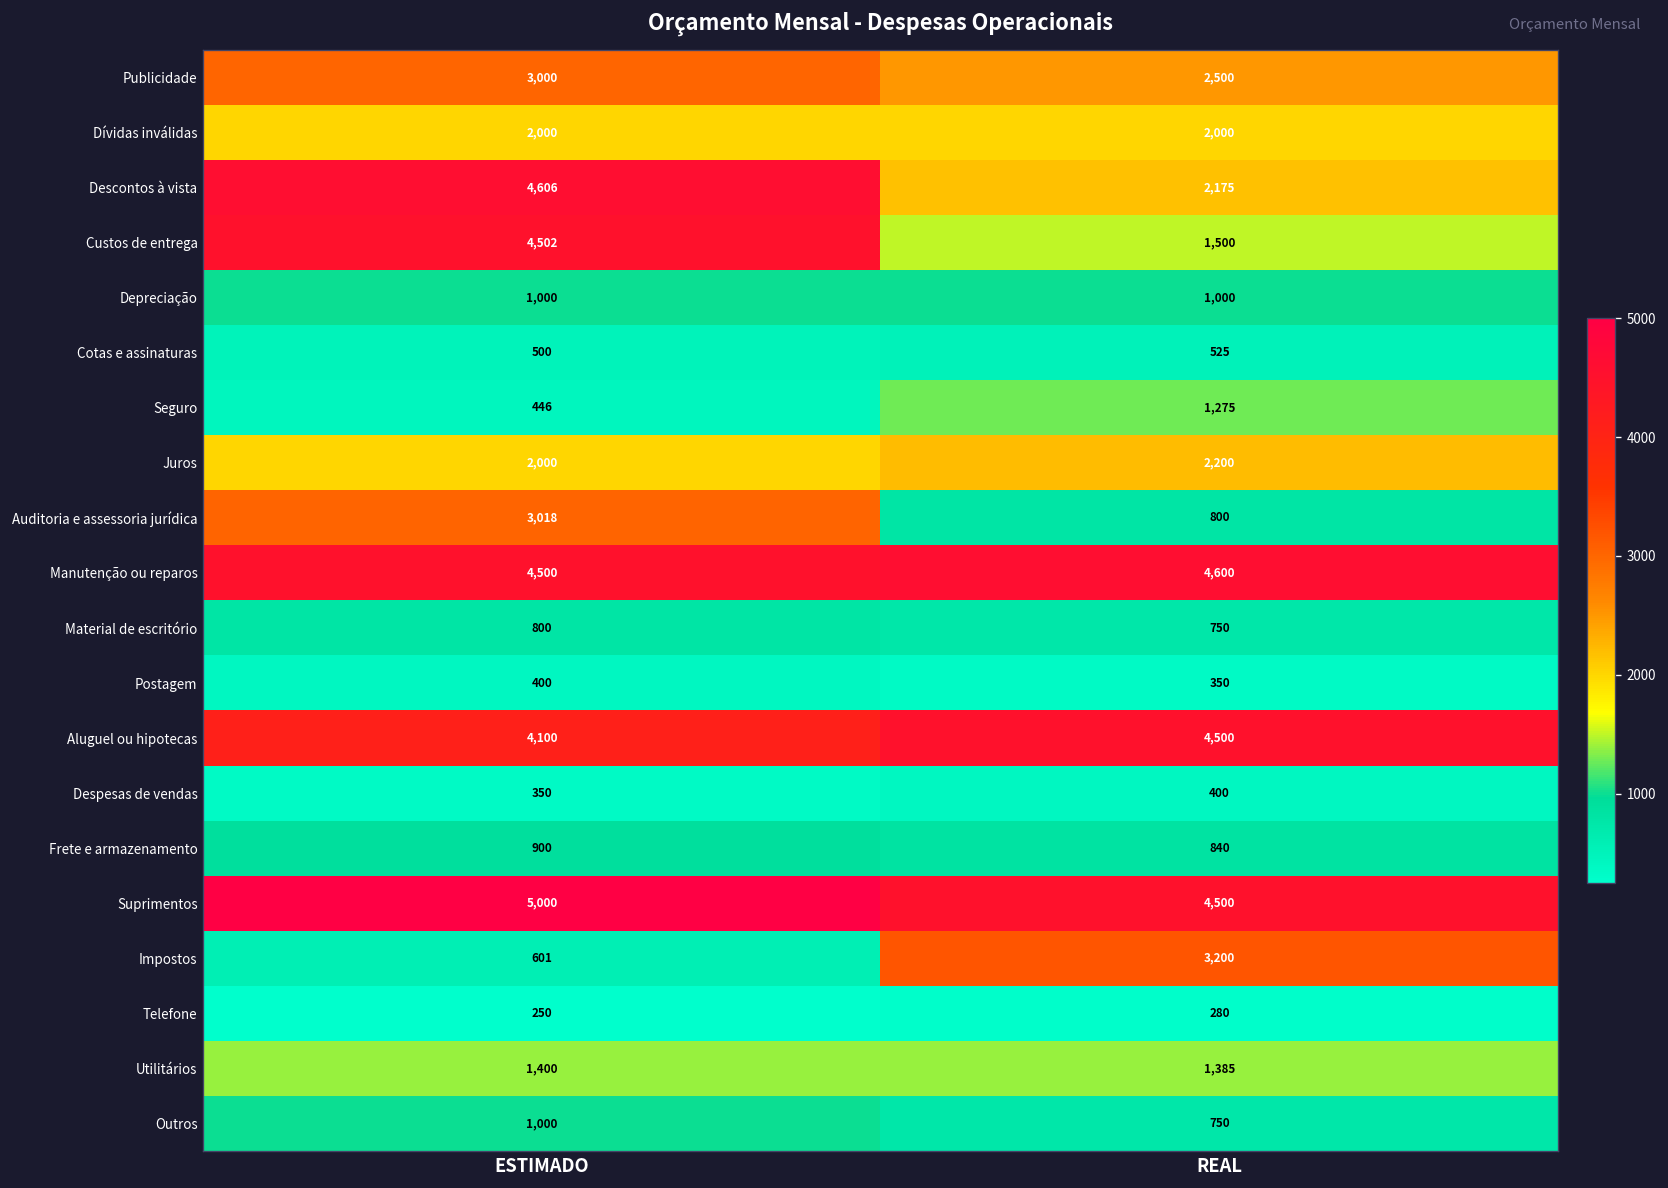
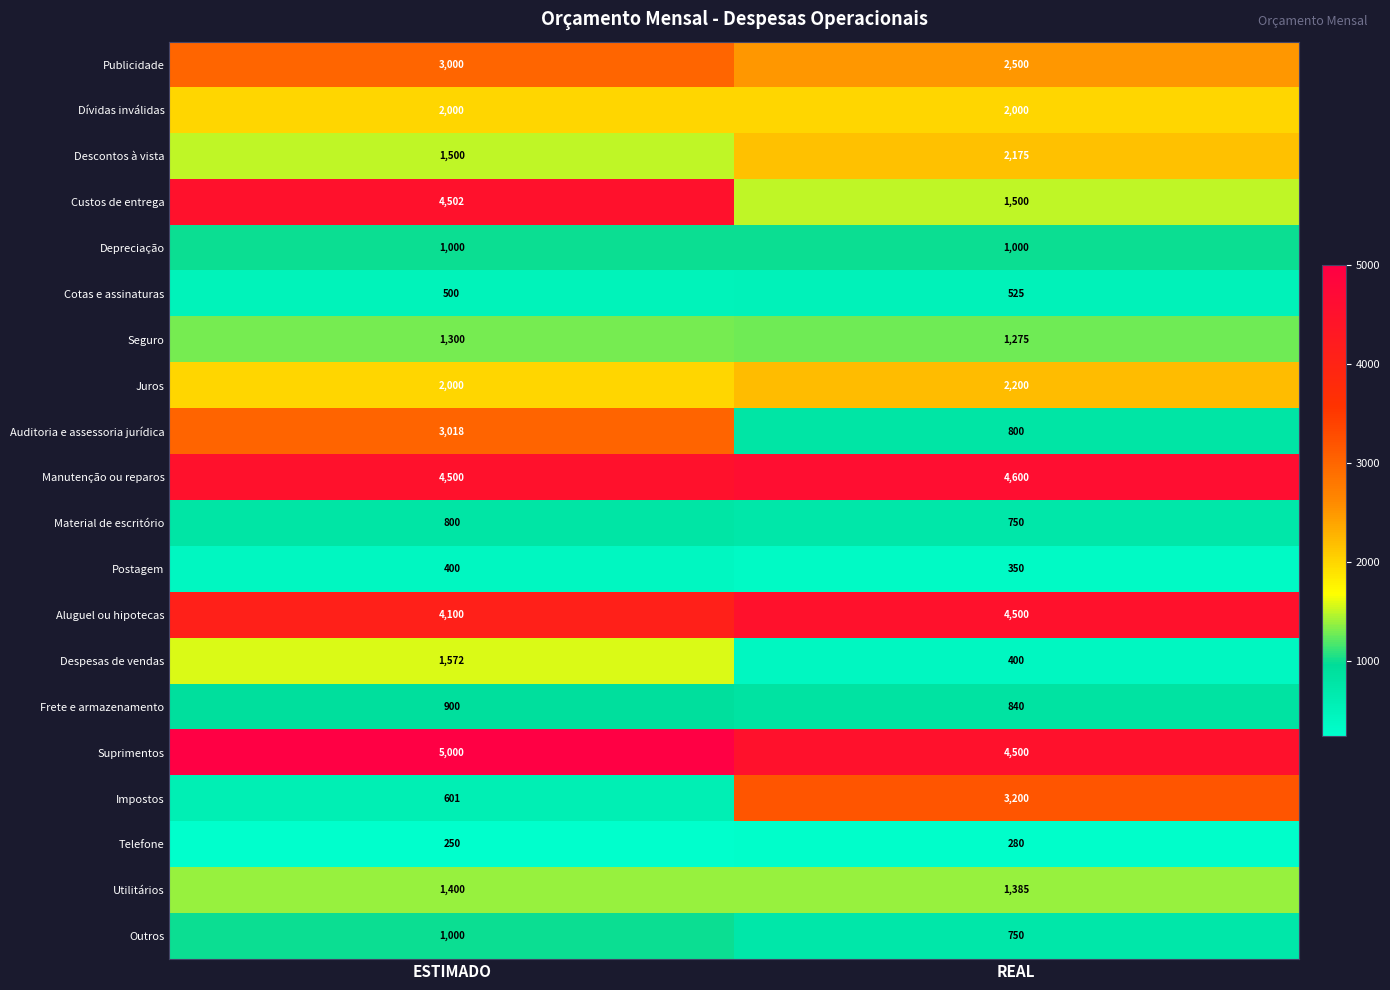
  {
    "Publicidade": {
      "ESTIMADO": "3,000",
      "REAL": "2,500"
    },
    "Dívidas inválidas": {
      "ESTIMADO": "2,000",
      "REAL": "2,000"
    },
    "Descontos à vista": {
-     "ESTIMADO": "4,606",
+     "ESTIMADO": "1,500",
      "REAL": "2,175"
    },
    "Custos de entrega": {
      "ESTIMADO": "4,502",
      "REAL": "1,500"
    },
    "Depreciação": {
      "ESTIMADO": "1,000",
      "REAL": "1,000"
    },
    "Cotas e assinaturas": {
      "ESTIMADO": "500",
      "REAL": "525"
    },
    "Seguro": {
-     "ESTIMADO": "446",
+     "ESTIMADO": "1,300",
      "REAL": "1,275"
    },
    "Juros": {
      "ESTIMADO": "2,000",
      "REAL": "2,200"
    },
    "Auditoria e assessoria jurídica": {
      "ESTIMADO": "3,018",
      "REAL": "800"
    },
    "Manutenção ou reparos": {
      "ESTIMADO": "4,500",
      "REAL": "4,600"
    },
    "Material de escritório": {
      "ESTIMADO": "800",
      "REAL": "750"
    },
    "Postagem": {
      "ESTIMADO": "400",
      "REAL": "350"
    },
    "Aluguel ou hipotecas": {
      "ESTIMADO": "4,100",
      "REAL": "4,500"
    },
    "Despesas de vendas": {
-     "ESTIMADO": "350",
+     "ESTIMADO": "1,572",
      "REAL": "400"
    },
    "Frete e armazenamento": {
      "ESTIMADO": "900",
      "REAL": "840"
    },
    "Suprimentos": {
      "ESTIMADO": "5,000",
      "REAL": "4,500"
    },
    "Impostos": {
      "ESTIMADO": "601",
      "REAL": "3,200"
    },
    "Telefone": {
      "ESTIMADO": "250",
      "REAL": "280"
    },
    "Utilitários": {
      "ESTIMADO": "1,400",
      "REAL": "1,385"
    },
    "Outros": {
      "ESTIMADO": "1,000",
      "REAL": "750"
    }
  }
